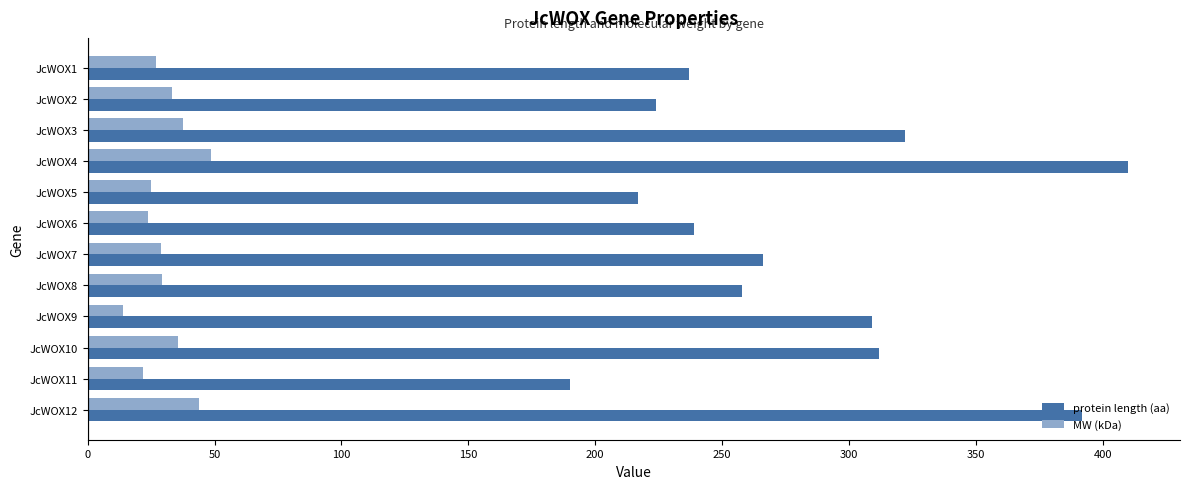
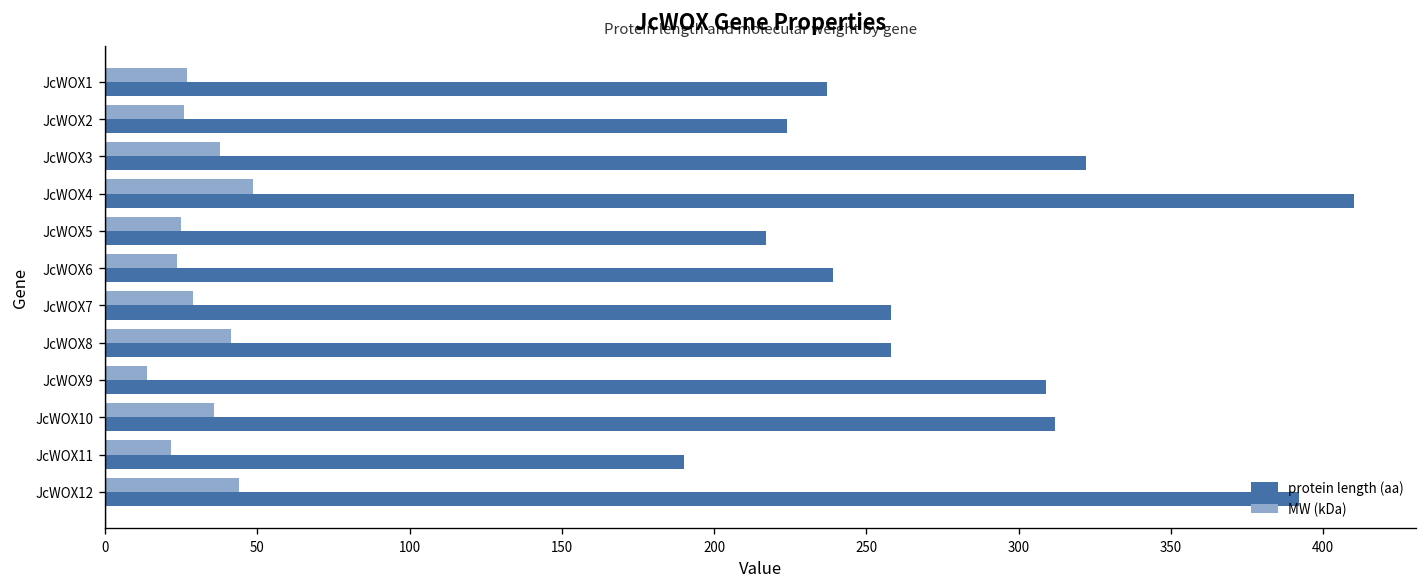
  {
    "protein length (aa)": {
      "JcWOX1": 237,
      "JcWOX2": 224,
      "JcWOX3": 322,
      "JcWOX4": 410,
      "JcWOX5": 217,
      "JcWOX6": 239,
-     "JcWOX7": 266,
+     "JcWOX7": 258,
      "JcWOX8": 258,
      "JcWOX9": 309,
      "JcWOX10": 312,
      "JcWOX11": 190,
      "JcWOX12": 392
    },
    "MW (kDa)": {
      "JcWOX1": 27,
-     "JcWOX2": 33,
+     "JcWOX2": 26,
      "JcWOX3": 38,
      "JcWOX4": 49,
      "JcWOX5": 25,
      "JcWOX6": 24,
      "JcWOX7": 29,
-     "JcWOX8": 29,
+     "JcWOX8": 41,
      "JcWOX9": 14,
      "JcWOX10": 36,
      "JcWOX11": 22,
      "JcWOX12": 44
    }
  }
